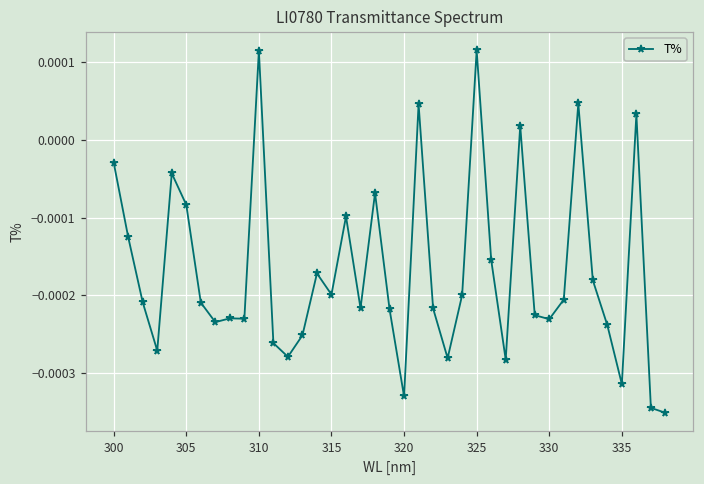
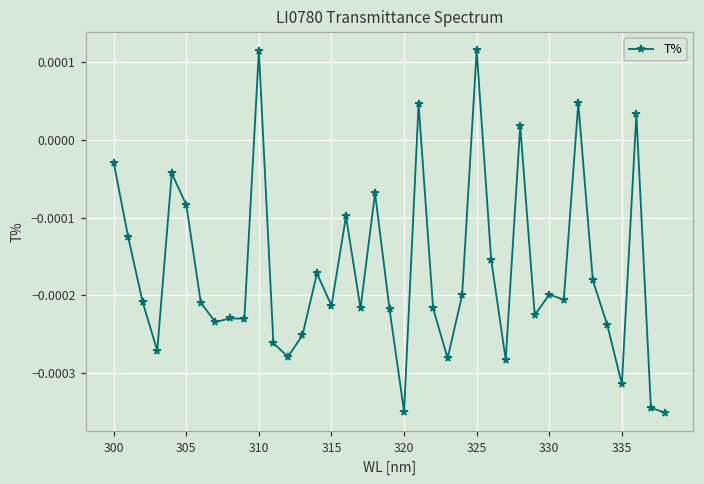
  {
    "300": -0.00003,
    "305": -0.00008,
    "310": 0.00011,
-   "315": -0.00020,
-   "320": -0.00033,
+   "315": -0.00021,
+   "320": -0.00035,
    "325": 0.00012,
-   "330": -0.00023,
+   "330": -0.00020,
    "335": -0.00031
  }
